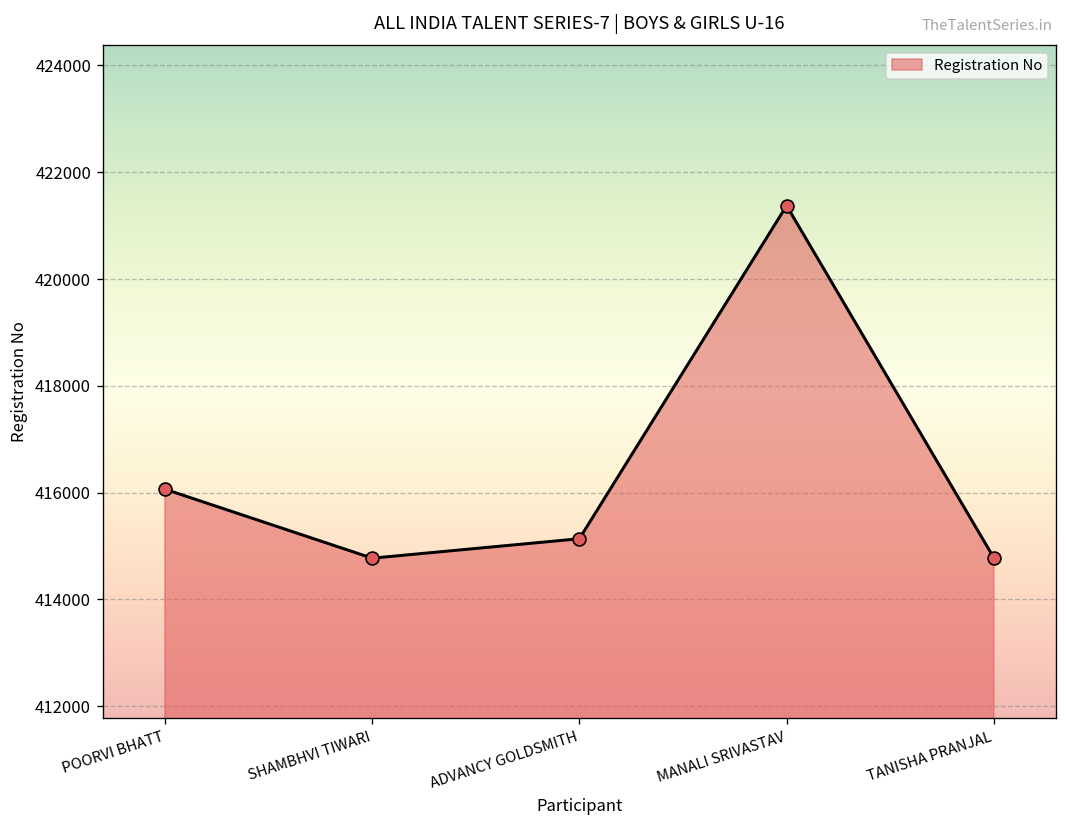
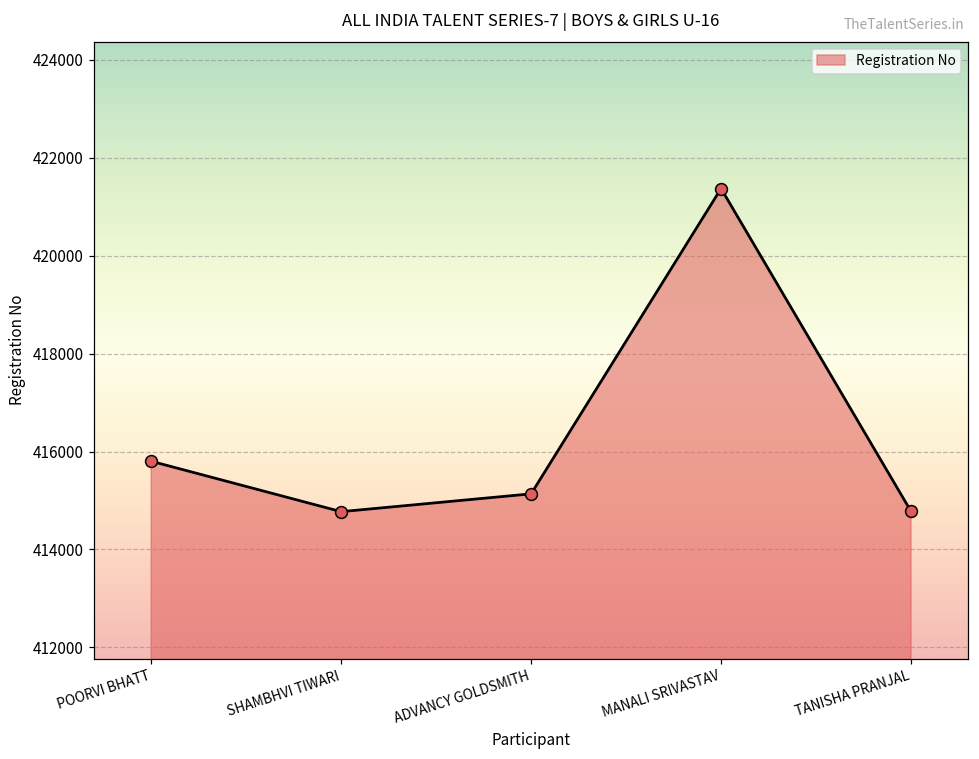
  {
-   "POORVI BHATT": 416100,
+   "POORVI BHATT": 415800,
    "SHAMBHVI TIWARI": 414800,
    "ADVANCY GOLDSMITH": 415100,
    "MANALI SRIVASTAV": 421400,
    "TANISHA PRANJAL": 414800
  }
